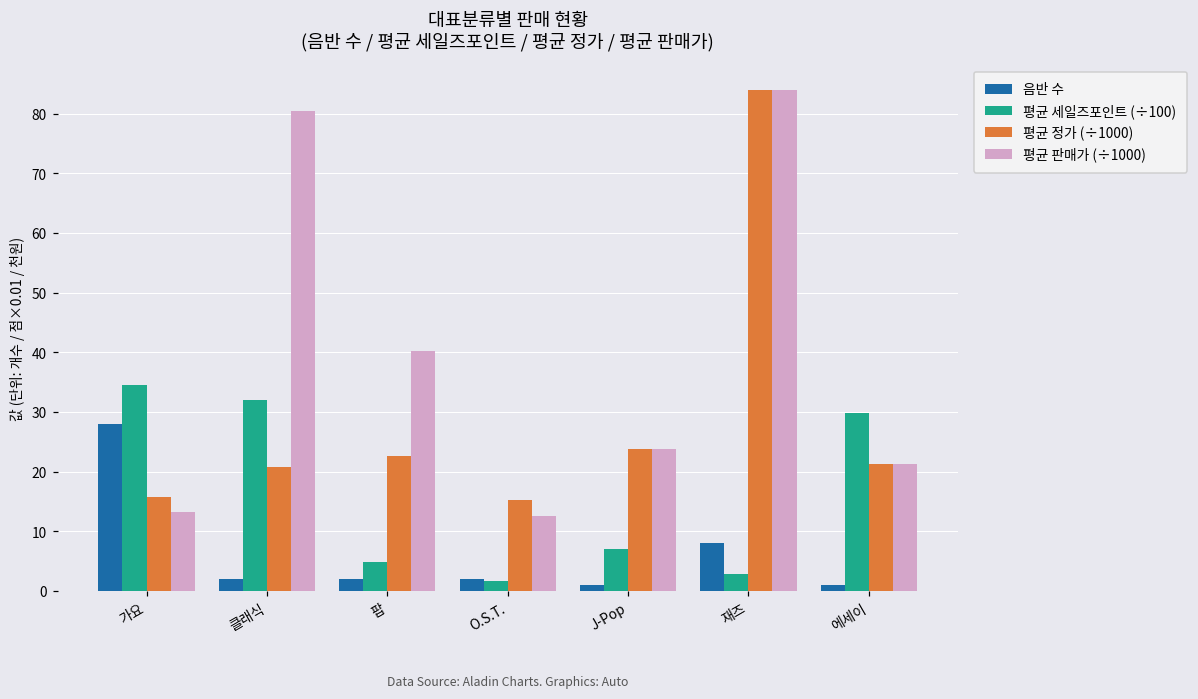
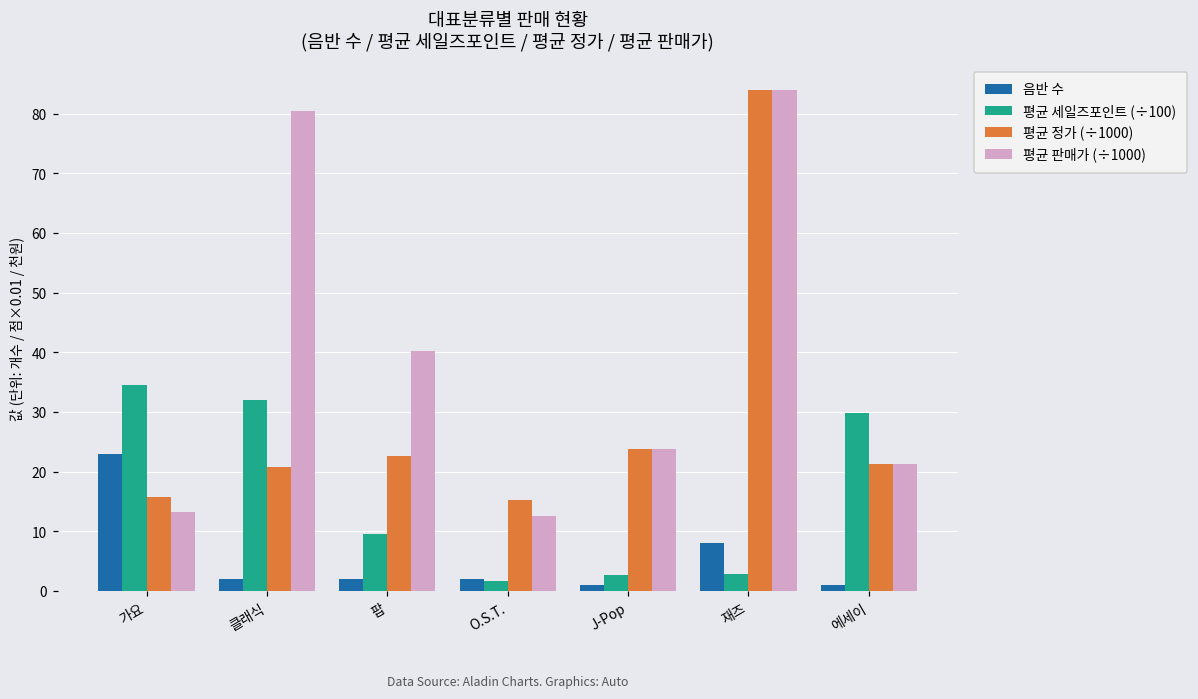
  {
    "음반 수": {
-     "가요": 28,
+     "가요": 23,
      "클래식": 2,
      "팝": 2,
      "O.S.T.": 2,
      "J-Pop": 1,
      "재즈": 8,
      "에세이": 1
    },
    "평균 세일즈포인트 (÷100)": {
      "가요": 35,
      "클래식": 32,
-     "팝": 5,
+     "팝": 10,
      "O.S.T.": 2,
-     "J-Pop": 7,
+     "J-Pop": 3,
      "재즈": 3,
      "에세이": 30
    },
    "평균 정가 (÷1000)": {
      "가요": 16,
      "클래식": 21,
      "팝": 23,
      "O.S.T.": 15,
      "J-Pop": 24,
      "재즈": 84,
      "에세이": 21
    },
    "평균 판매가 (÷1000)": {
      "가요": 13,
      "클래식": 81,
      "팝": 40,
      "O.S.T.": 13,
      "J-Pop": 24,
      "재즈": 84,
      "에세이": 21
    }
  }
